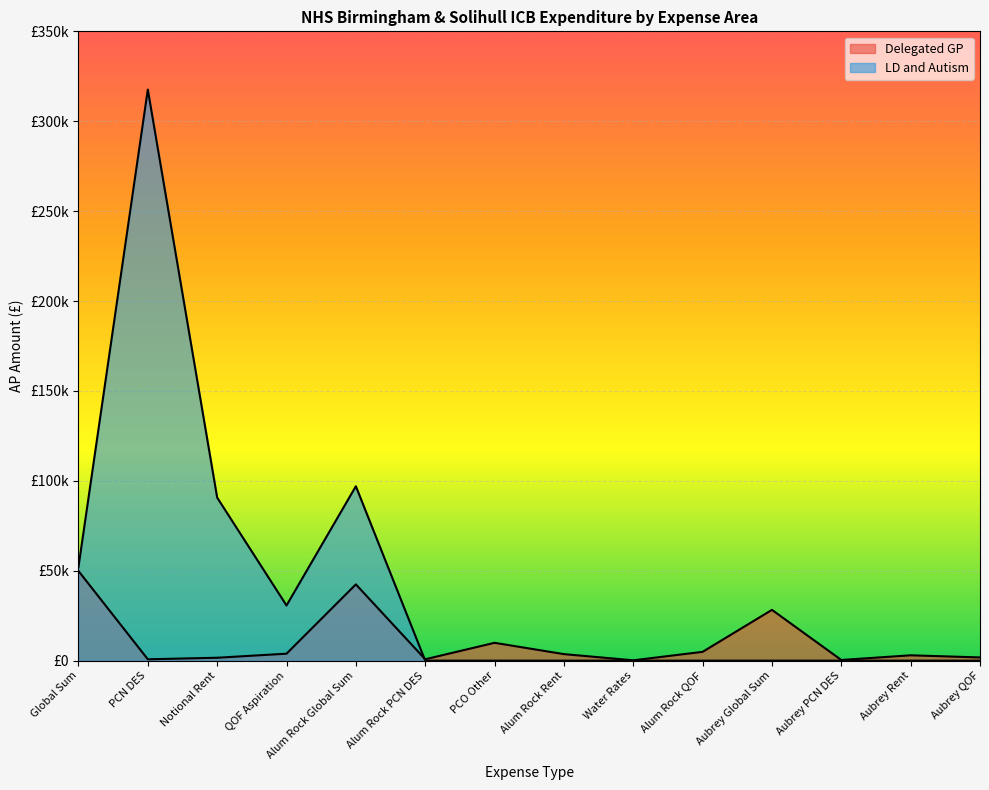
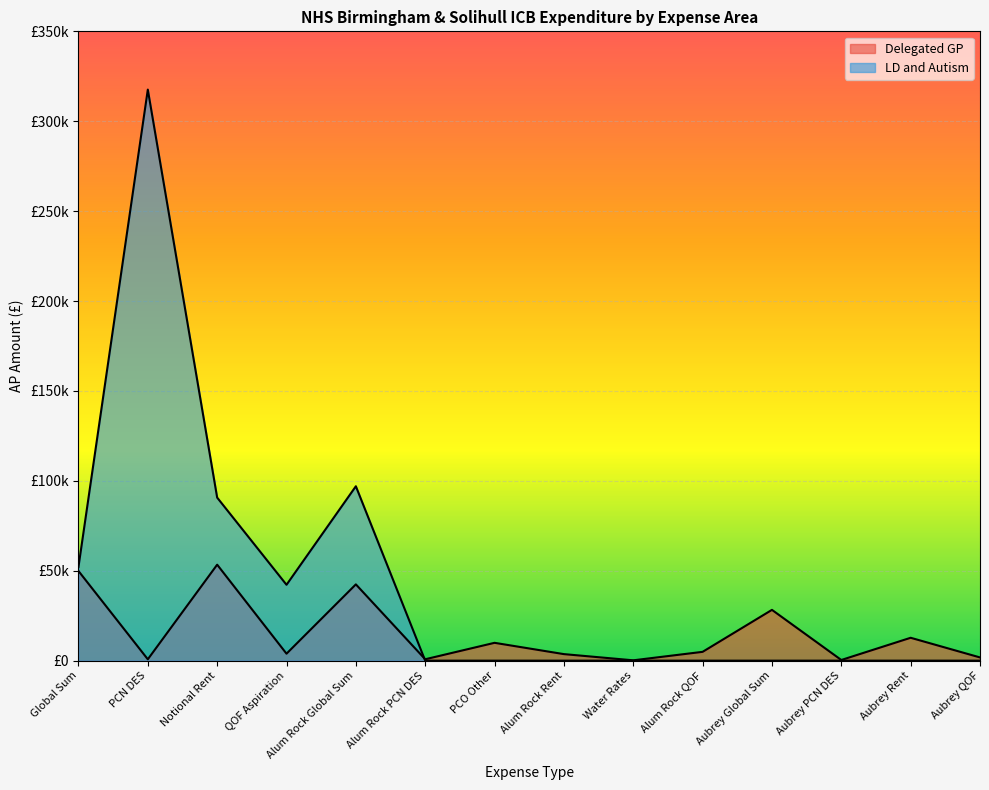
  {
    "Delegated GP": {
      "Global Sum": "£50000",
      "PCN DES": "£1000",
-     "Notional Rent": "£2000",
+     "Notional Rent": "£53000",
      "QOF Aspiration": "£4000",
      "Alum Rock Global Sum": "£42000",
      "PCO Other": "£10000",
      "Alum Rock Rent": "£4000",
      "Alum Rock QOF": "£5000",
      "Aubrey Global Sum": "£28000",
-     "Aubrey Rent": "£3000",
+     "Aubrey Rent": "£13000",
      "Aubrey QOF": "£2000"
    },
    "LD and Autism": {
      "Global Sum": "£52000",
      "PCN DES": "£318000",
      "Notional Rent": "£91000",
-     "QOF Aspiration": "£31000",
+     "QOF Aspiration": "£42000",
      "Alum Rock Global Sum": "£97000",
      "PCO Other": "£0",
      "Alum Rock Rent": "£0",
      "Alum Rock QOF": "£0",
      "Aubrey Global Sum": "£0",
      "Aubrey Rent": "£0",
      "Aubrey QOF": "£0"
    }
  }
